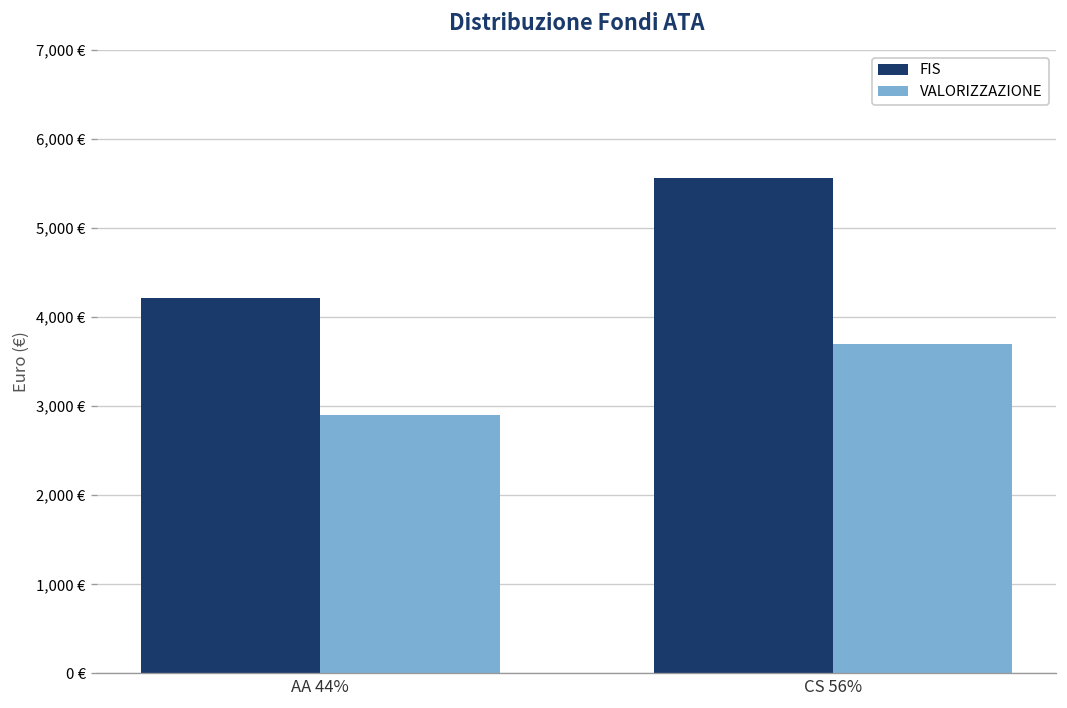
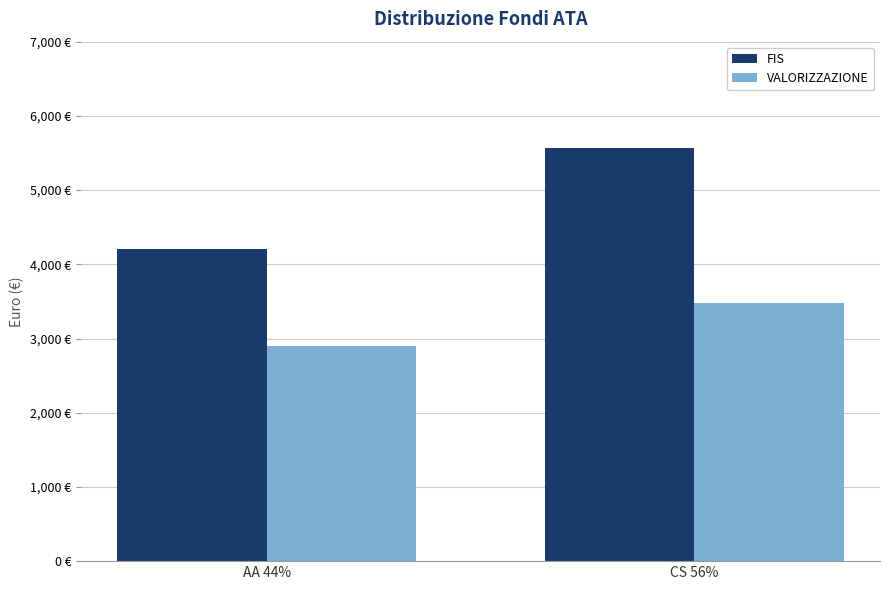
  {
    "FIS": {
      "AA 44%": "4,200 €",
      "CS 56%": "5,600 €"
    },
    "VALORIZZAZIONE": {
      "AA 44%": "2,900 €",
-     "CS 56%": "3,700 €"
+     "CS 56%": "3,500 €"
    }
  }
